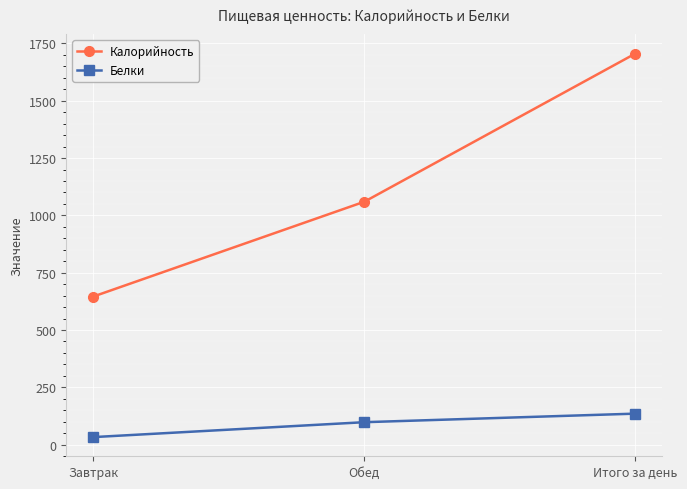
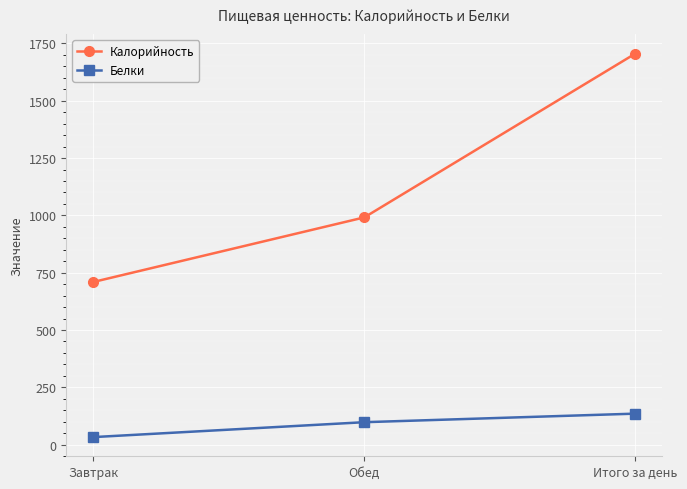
  {
    "Калорийность": {
-     "Завтрак": 650,
-     "Обед": 1060,
+     "Завтрак": 710,
+     "Обед": 990,
      "Итого за день": 1710
    },
    "Белки": {
      "Завтрак": 30,
      "Обед": 100,
      "Итого за день": 140
    }
  }
